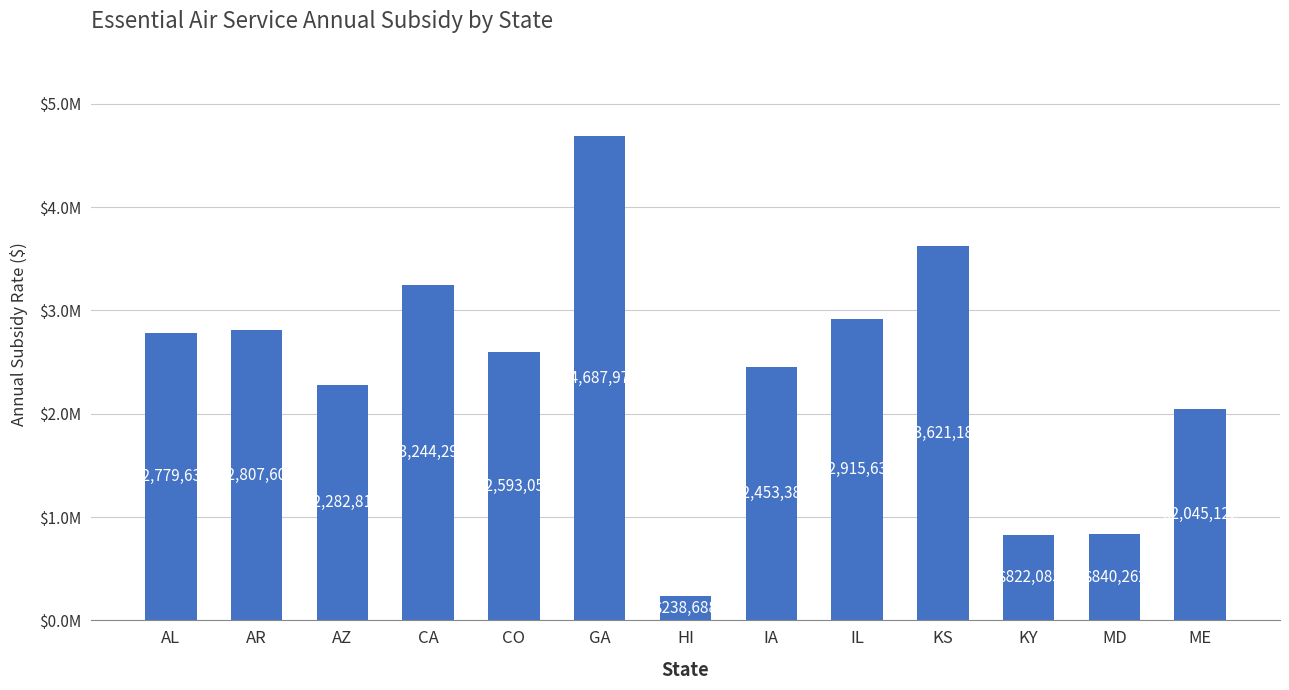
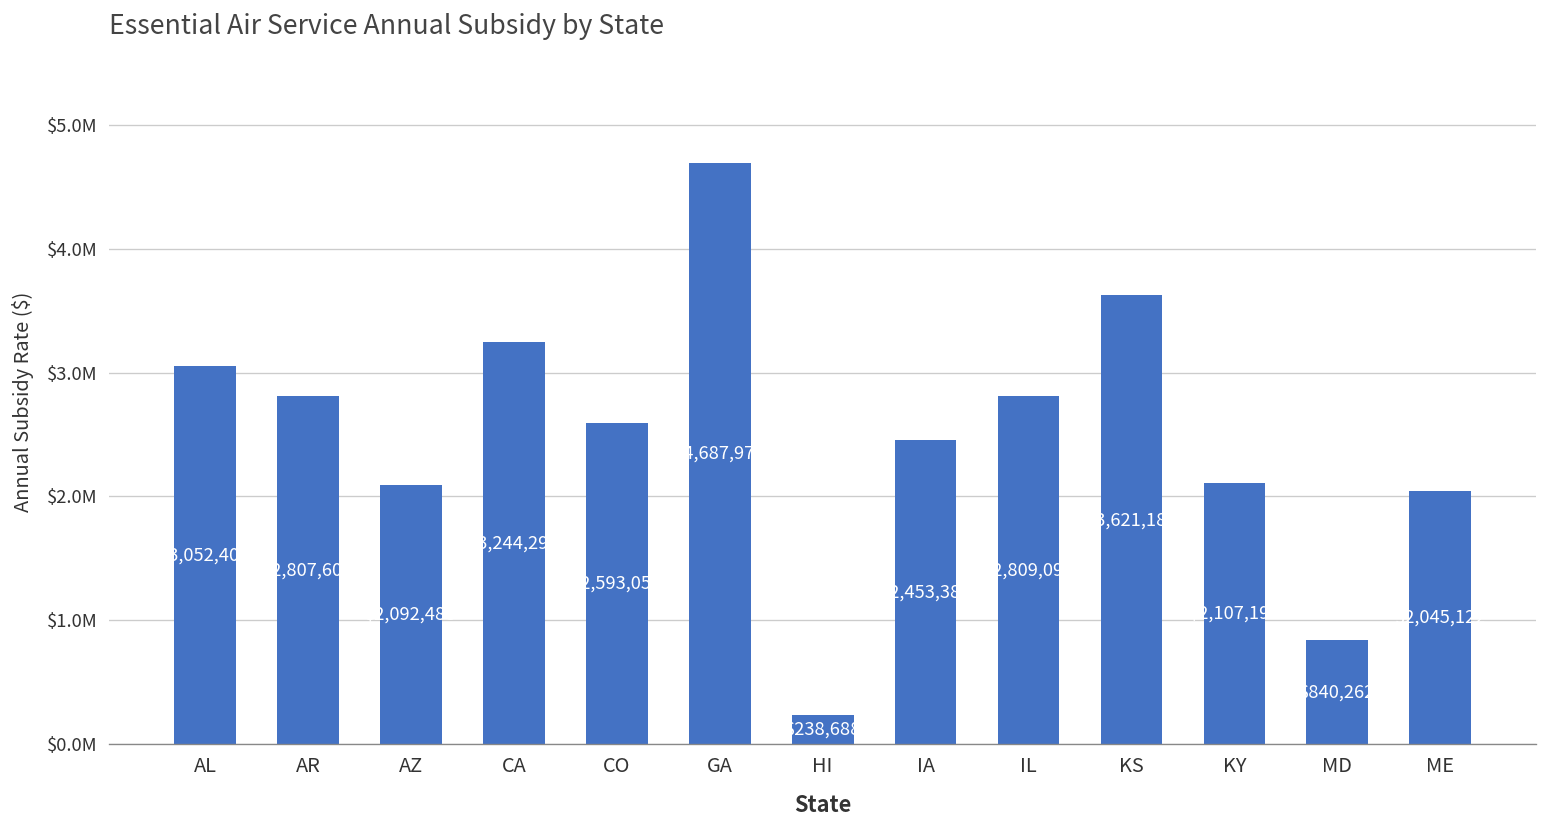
  {
-   "AL": "$2,779,632",
+   "AL": "$3,052,406",
    "AR": "$2,807,607",
-   "AZ": "$2,282,818",
+   "AZ": "$2,092,488",
    "CA": "$3,244,293",
    "CO": "$2,593,050",
    "GA": "$4,687,979",
    "HI": "$238,688",
    "IA": "$2,453,386",
-   "IL": "$2,915,638",
+   "IL": "$2,809,094",
    "KS": "$3,621,182",
-   "KY": "$822,085",
+   "KY": "$2,107,191",
    "MD": "$840,262",
    "ME": "$2,045,122"
  }
